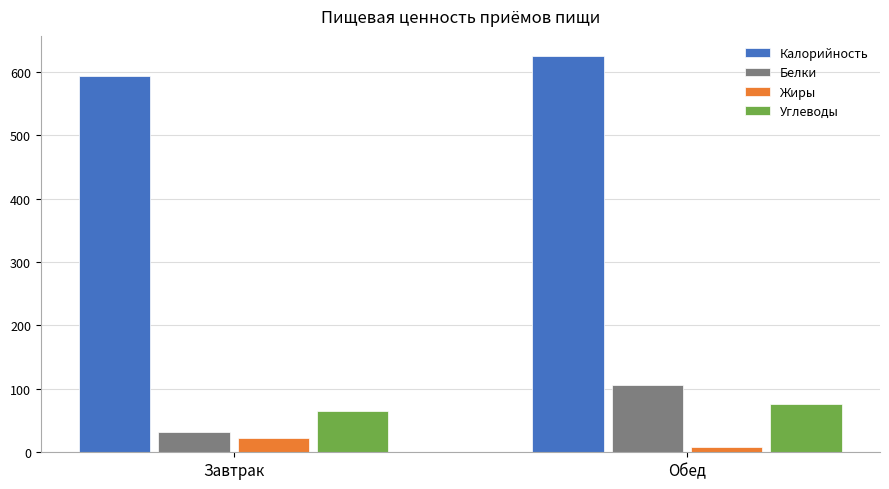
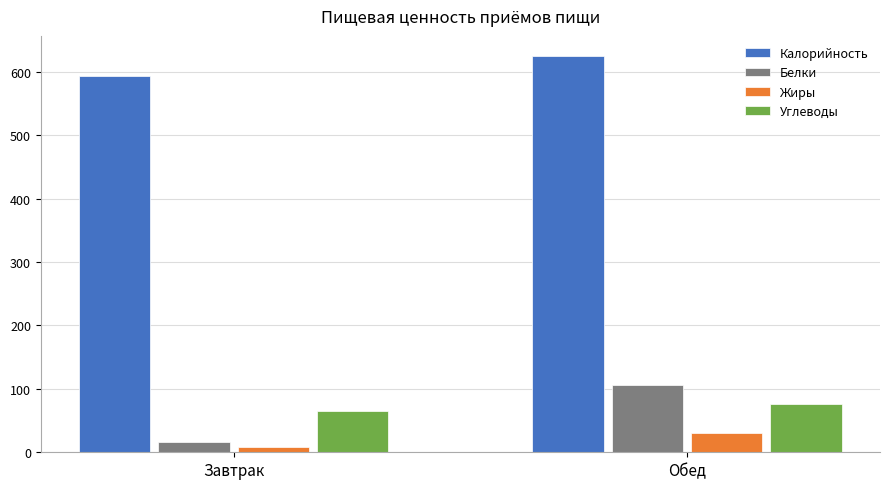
  {
    "Калорийность": {
      "Завтрак": 590,
      "Обед": 630
    },
    "Белки": {
-     "Завтрак": 30,
+     "Завтрак": 20,
      "Обед": 110
    },
    "Жиры": {
-     "Завтрак": 20,
-     "Обед": 10
+     "Завтрак": 10,
+     "Обед": 30
    },
    "Углеводы": {
      "Завтрак": 60,
      "Обед": 80
    }
  }
